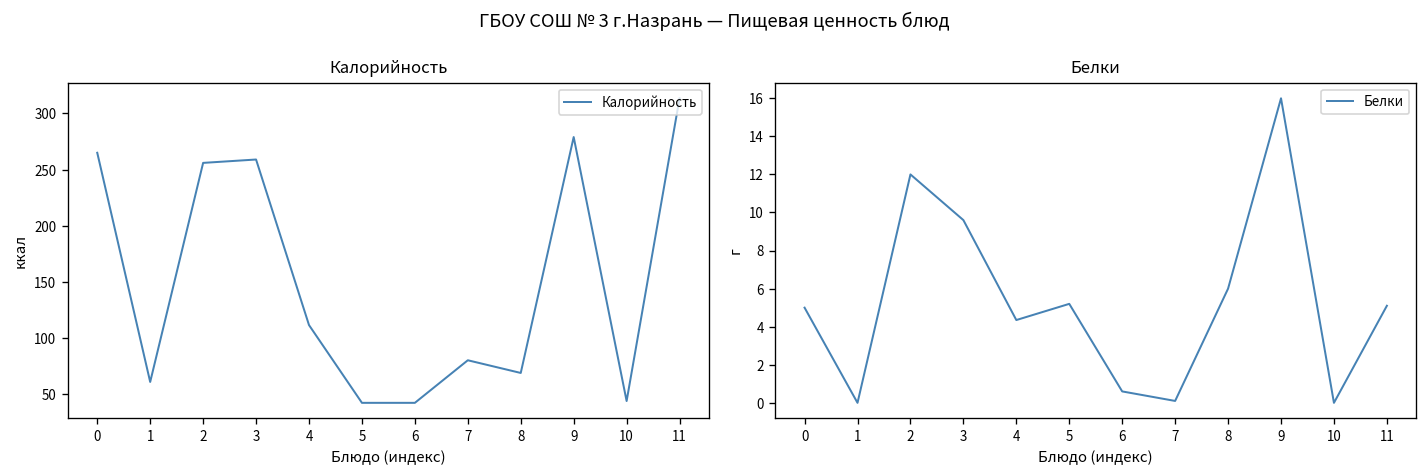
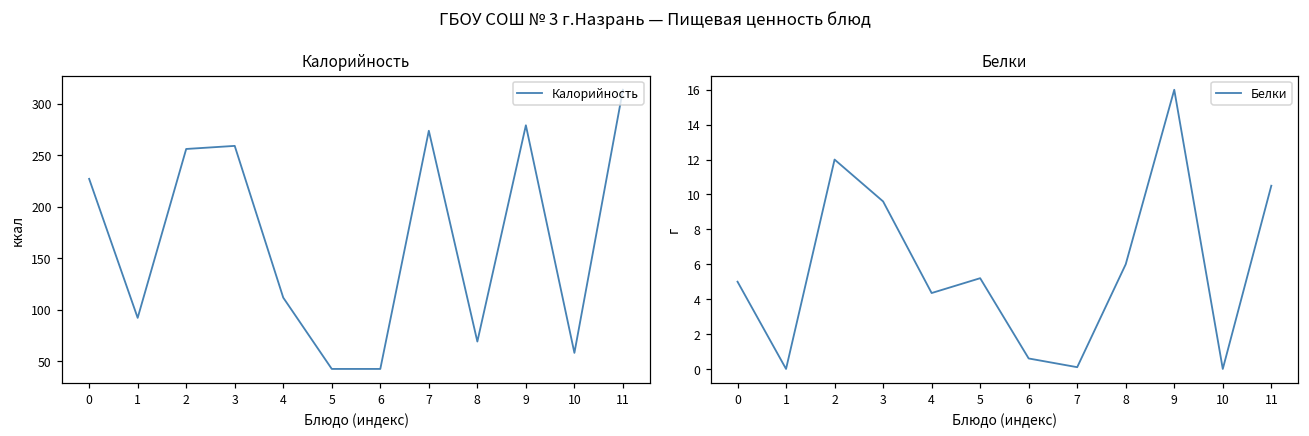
  {
    "Калорийность": {
-     "0": 270,
-     "1": 60,
+     "0": 230,
+     "1": 90,
      "2": 260,
      "3": 260,
      "4": 110,
      "5": 40,
      "6": 40,
-     "7": 80,
+     "7": 270,
      "8": 70,
      "9": 280,
-     "10": 40
+     "10": 60
    },
    "Белки": {
      "0": 5.0,
      "1": 0.0,
      "2": 12.0,
      "3": 9.6,
      "4": 4.4,
      "5": 5.2,
      "6": 0.6,
      "7": 0.1,
      "8": 6.0,
      "9": 16.0,
      "10": 0.0,
-     "11": 5.1
+     "11": 10.5
    }
  }
